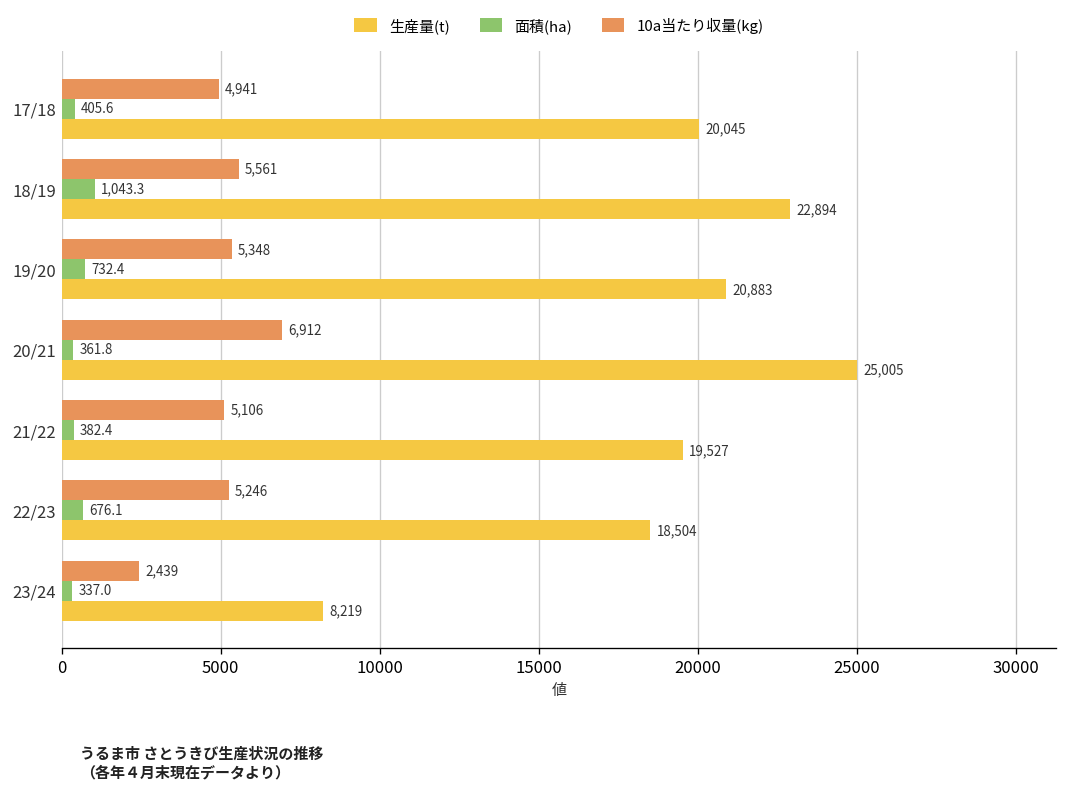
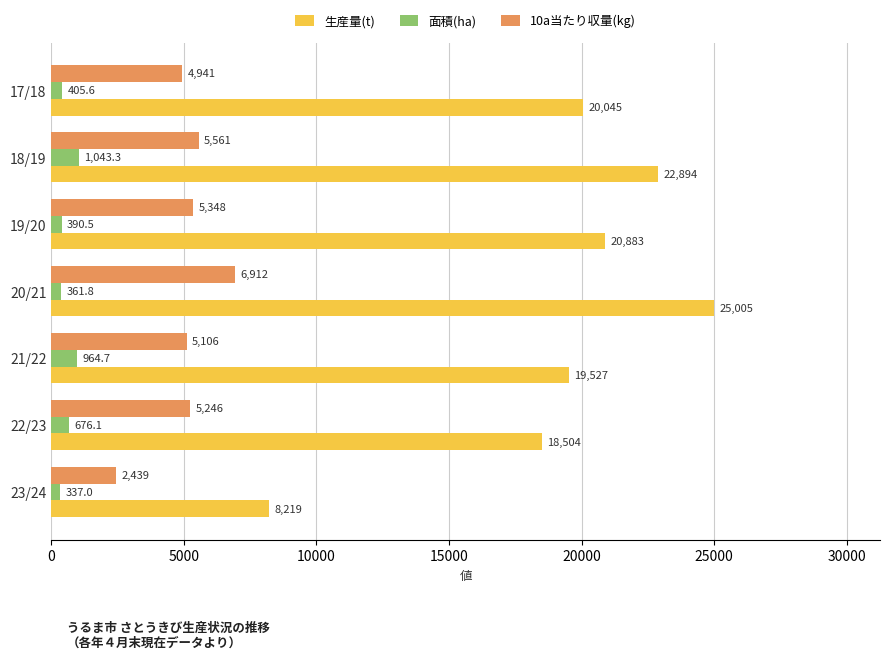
  {
    "面積(ha)": {
      "17/18": "405.6",
      "18/19": "1,043.3",
-     "19/20": "732.4",
+     "19/20": "390.5",
      "20/21": "361.8",
-     "21/22": "382.4",
+     "21/22": "964.7",
      "22/23": "676.1",
      "23/24": "337.0"
    }
  }
